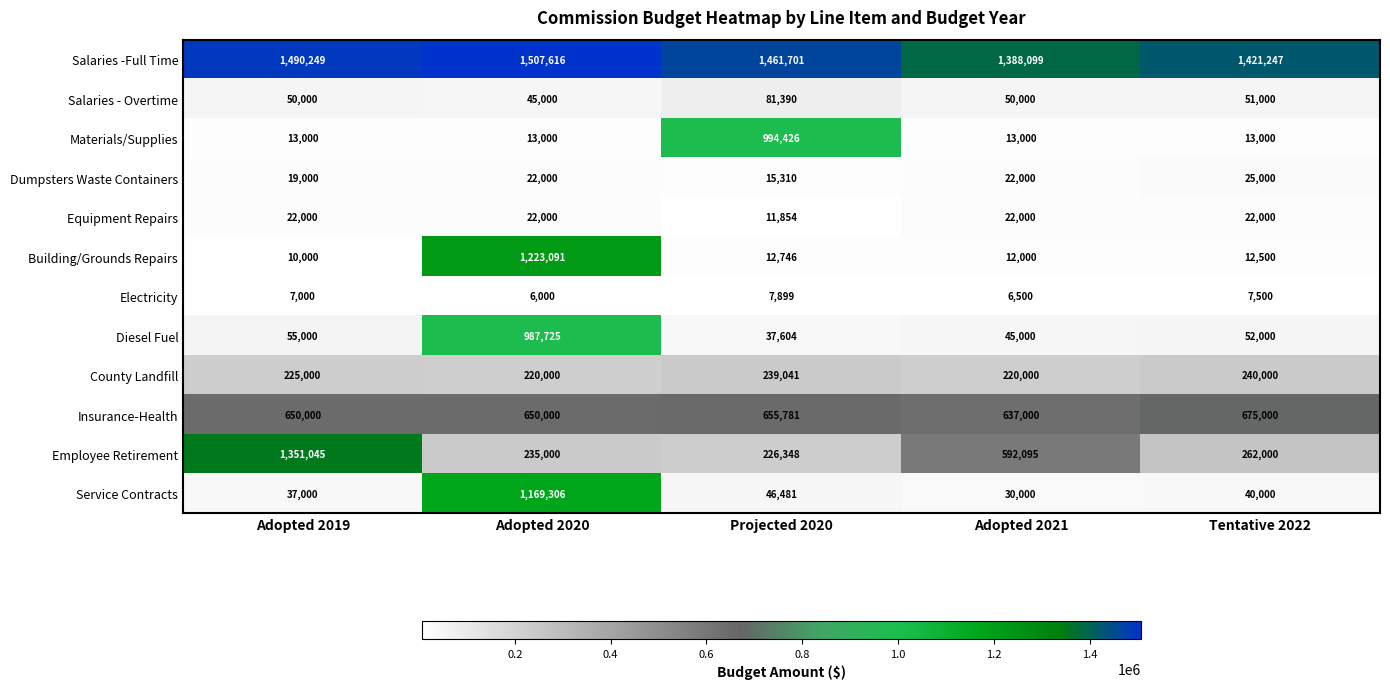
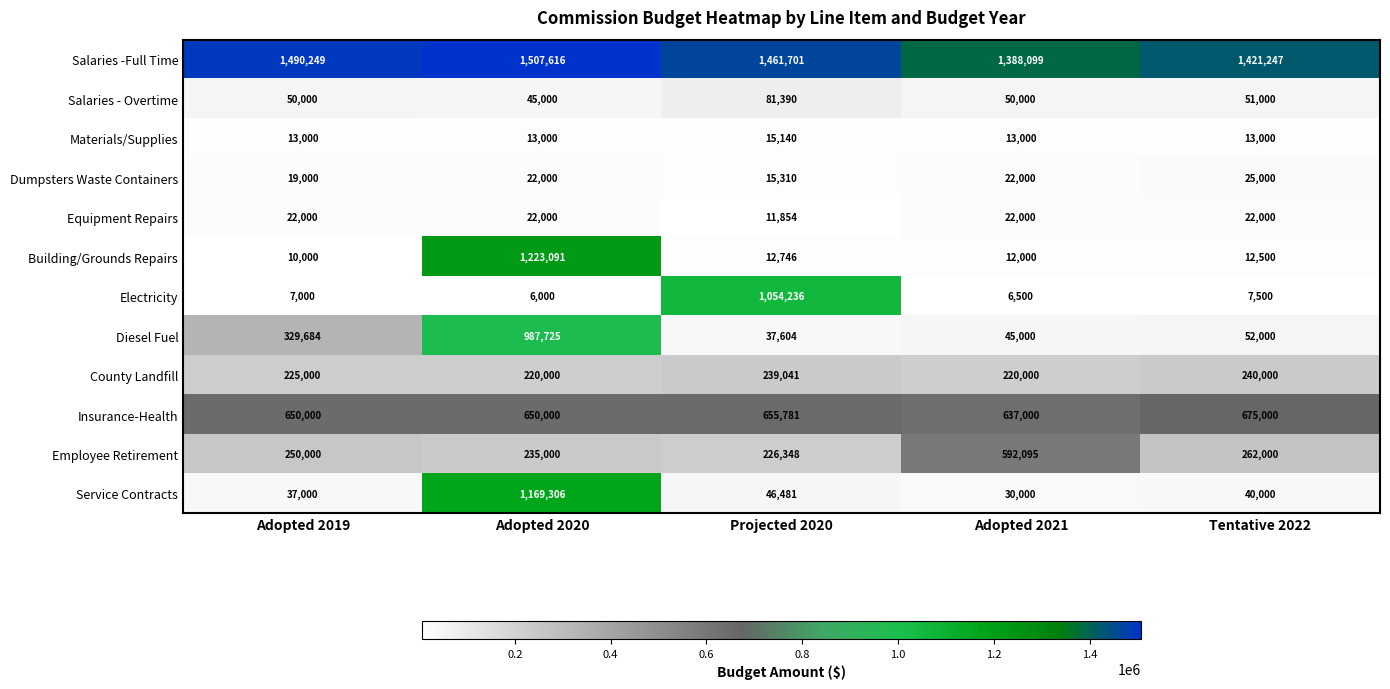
  {
    "Salaries -Full Time": {
      "Adopted 2019": "1,490,249",
      "Adopted 2020": "1,507,616",
      "Projected 2020": "1,461,701",
      "Adopted 2021": "1,388,099",
      "Tentative 2022": "1,421,247"
    },
    "Salaries - Overtime": {
      "Adopted 2019": "50,000",
      "Adopted 2020": "45,000",
      "Projected 2020": "81,390",
      "Adopted 2021": "50,000",
      "Tentative 2022": "51,000"
    },
    "Materials/Supplies": {
      "Adopted 2019": "13,000",
      "Adopted 2020": "13,000",
-     "Projected 2020": "994,426",
+     "Projected 2020": "15,140",
      "Adopted 2021": "13,000",
      "Tentative 2022": "13,000"
    },
    "Dumpsters Waste Containers": {
      "Adopted 2019": "19,000",
      "Adopted 2020": "22,000",
      "Projected 2020": "15,310",
      "Adopted 2021": "22,000",
      "Tentative 2022": "25,000"
    },
    "Equipment Repairs": {
      "Adopted 2019": "22,000",
      "Adopted 2020": "22,000",
      "Projected 2020": "11,854",
      "Adopted 2021": "22,000",
      "Tentative 2022": "22,000"
    },
    "Building/Grounds Repairs": {
      "Adopted 2019": "10,000",
      "Adopted 2020": "1,223,091",
      "Projected 2020": "12,746",
      "Adopted 2021": "12,000",
      "Tentative 2022": "12,500"
    },
    "Electricity": {
      "Adopted 2019": "7,000",
      "Adopted 2020": "6,000",
-     "Projected 2020": "7,899",
+     "Projected 2020": "1,054,236",
      "Adopted 2021": "6,500",
      "Tentative 2022": "7,500"
    },
    "Diesel Fuel": {
-     "Adopted 2019": "55,000",
+     "Adopted 2019": "329,684",
      "Adopted 2020": "987,725",
      "Projected 2020": "37,604",
      "Adopted 2021": "45,000",
      "Tentative 2022": "52,000"
    },
    "County Landfill": {
      "Adopted 2019": "225,000",
      "Adopted 2020": "220,000",
      "Projected 2020": "239,041",
      "Adopted 2021": "220,000",
      "Tentative 2022": "240,000"
    },
    "Insurance-Health": {
      "Adopted 2019": "650,000",
      "Adopted 2020": "650,000",
      "Projected 2020": "655,781",
      "Adopted 2021": "637,000",
      "Tentative 2022": "675,000"
    },
    "Employee Retirement": {
-     "Adopted 2019": "1,351,045",
+     "Adopted 2019": "250,000",
      "Adopted 2020": "235,000",
      "Projected 2020": "226,348",
      "Adopted 2021": "592,095",
      "Tentative 2022": "262,000"
    },
    "Service Contracts": {
      "Adopted 2019": "37,000",
      "Adopted 2020": "1,169,306",
      "Projected 2020": "46,481",
      "Adopted 2021": "30,000",
      "Tentative 2022": "40,000"
    }
  }
